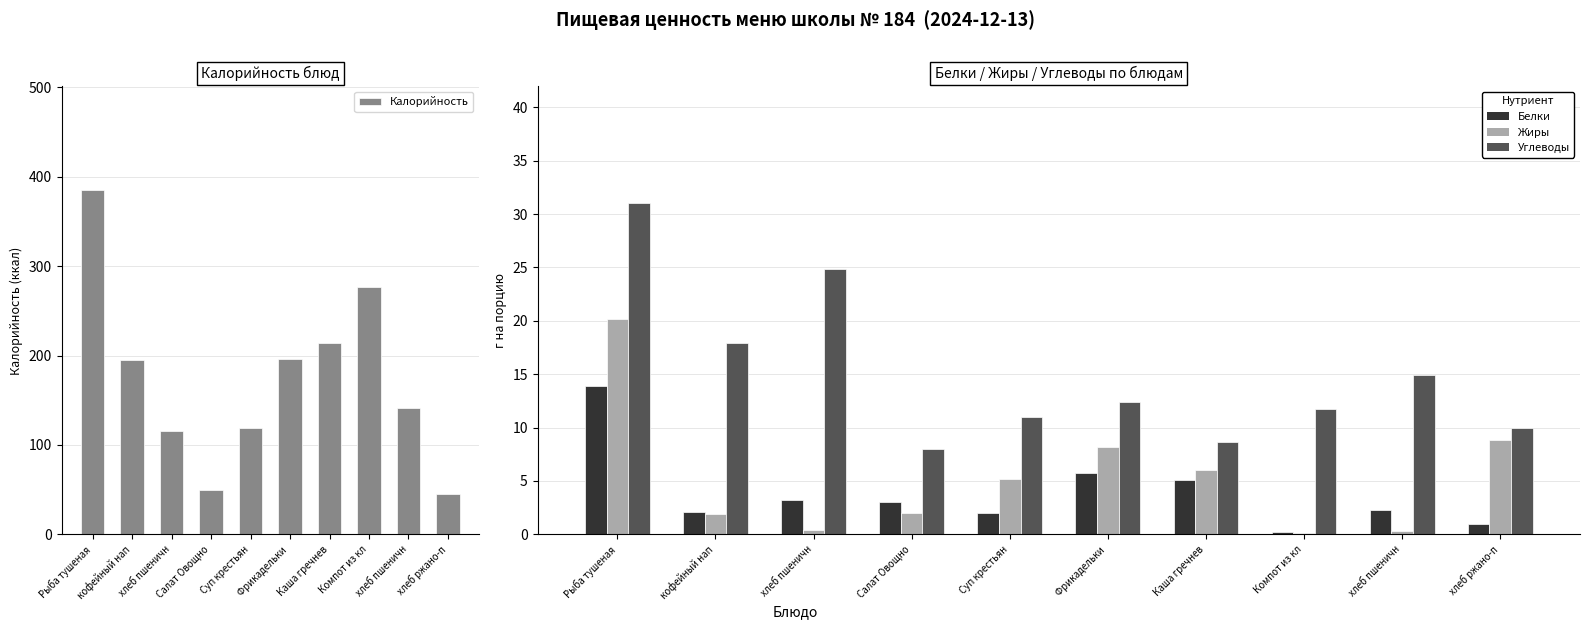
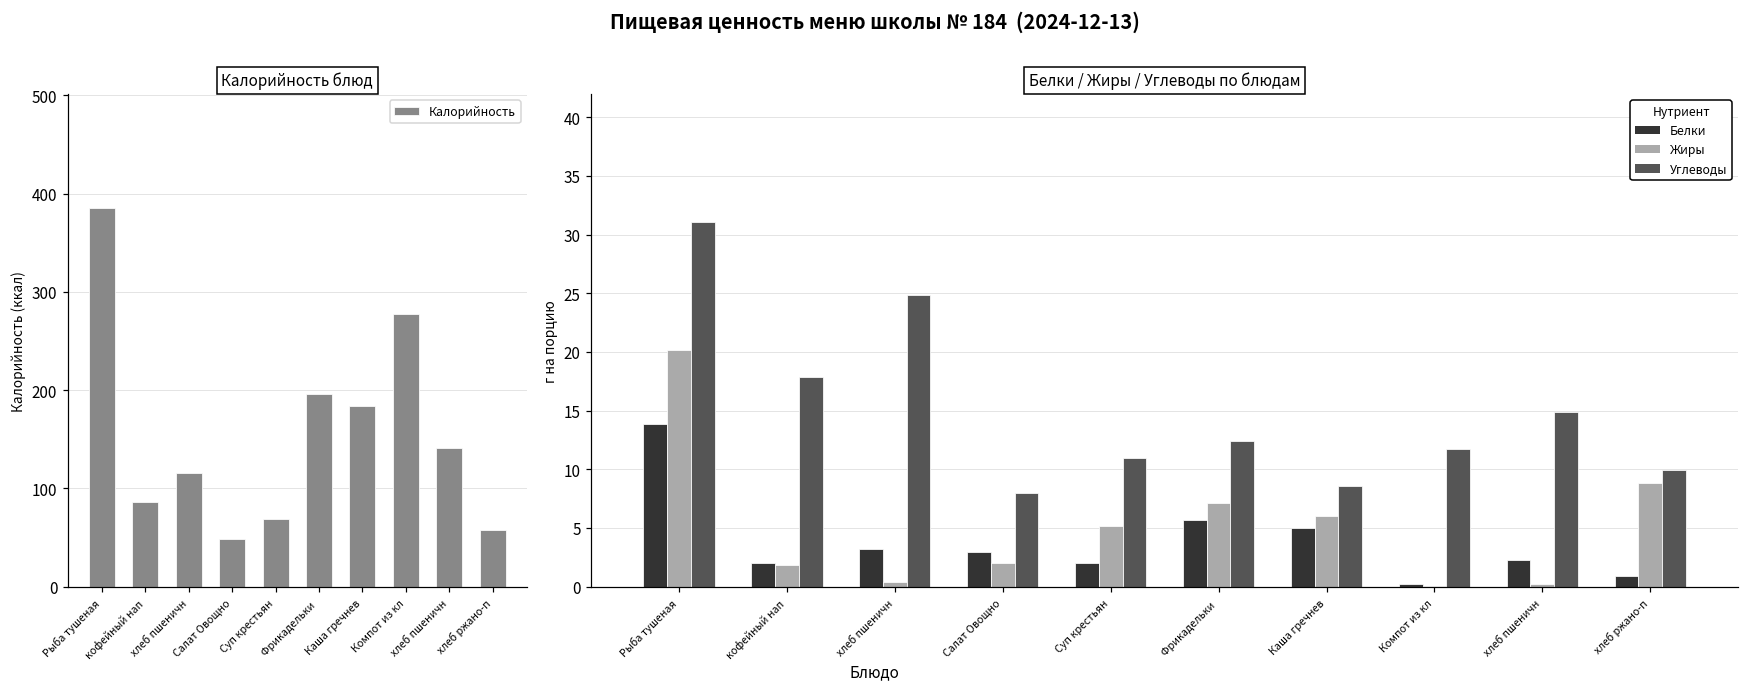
  {
    "Калорийность блюд": {
      "Рыба тушеная": 390,
-     "кофейный нап": 190,
+     "кофейный нап": 90,
      "Салат Овощно": 50,
-     "Суп крестьян": 120,
+     "Суп крестьян": 70,
      "Фрикадельки": 200,
-     "Каша гречнев": 210,
+     "Каша гречнев": 180,
      "Компот из кл": 280,
-     "хлеб ржано-п": 40
+     "хлеб ржано-п": 60
    },
    "Белки / Жиры / Углеводы по блюдам": {
      "Жиры": {
        "Рыба тушеная": 20.2,
        "кофейный нап": 1.9,
        "Салат Овощно": 2.0,
        "Суп крестьян": 5.2,
-       "Фрикадельки": 8.2,
+       "Фрикадельки": 7.1,
        "Каша гречнев": 6.0,
        "хлеб ржано-п": 8.8
      }
    }
  }
